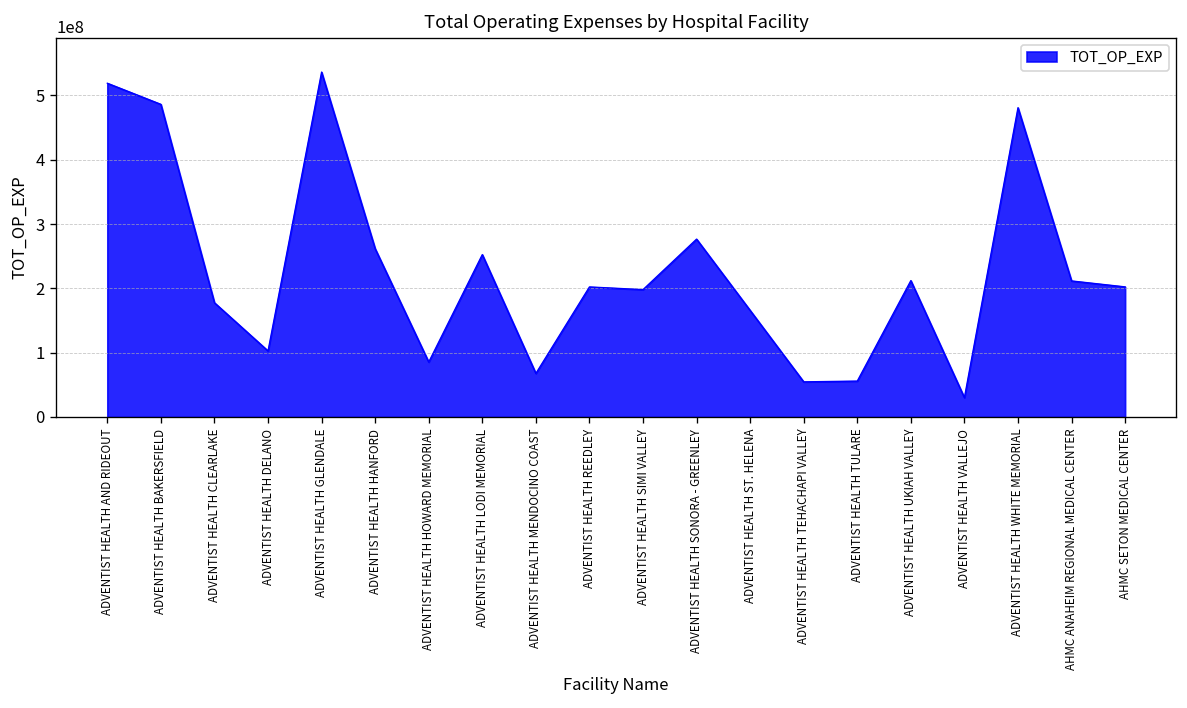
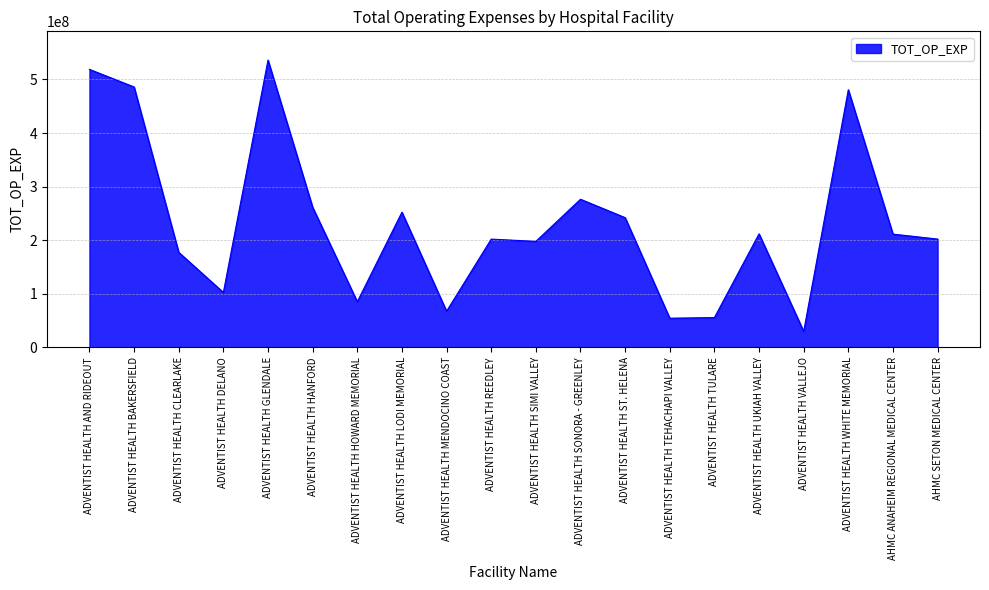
  {
    "ADVENTIST HEALTH AND RIDEOUT": 520000000,
    "ADVENTIST HEALTH BAKERSFIELD": 490000000,
    "ADVENTIST HEALTH CLEARLAKE": 180000000,
    "ADVENTIST HEALTH DELANO": 100000000,
    "ADVENTIST HEALTH GLENDALE": 540000000,
    "ADVENTIST HEALTH HANFORD": 260000000,
    "ADVENTIST HEALTH HOWARD MEMORIAL": 90000000,
    "ADVENTIST HEALTH LODI MEMORIAL": 250000000,
    "ADVENTIST HEALTH MENDOCINO COAST": 70000000,
    "ADVENTIST HEALTH REEDLEY": 200000000,
    "ADVENTIST HEALTH SIMI VALLEY": 200000000,
    "ADVENTIST HEALTH SONORA - GREENLEY": 280000000,
-   "ADVENTIST HEALTH ST. HELENA": 170000000,
+   "ADVENTIST HEALTH ST. HELENA": 240000000,
    "ADVENTIST HEALTH TEHACHAPI VALLEY": 50000000,
    "ADVENTIST HEALTH TULARE": 60000000,
    "ADVENTIST HEALTH UKIAH VALLEY": 210000000,
    "ADVENTIST HEALTH VALLEJO": 30000000,
    "ADVENTIST HEALTH WHITE MEMORIAL": 480000000,
    "AHMC ANAHEIM REGIONAL MEDICAL CENTER": 210000000,
    "AHMC SETON MEDICAL CENTER": 200000000
  }
